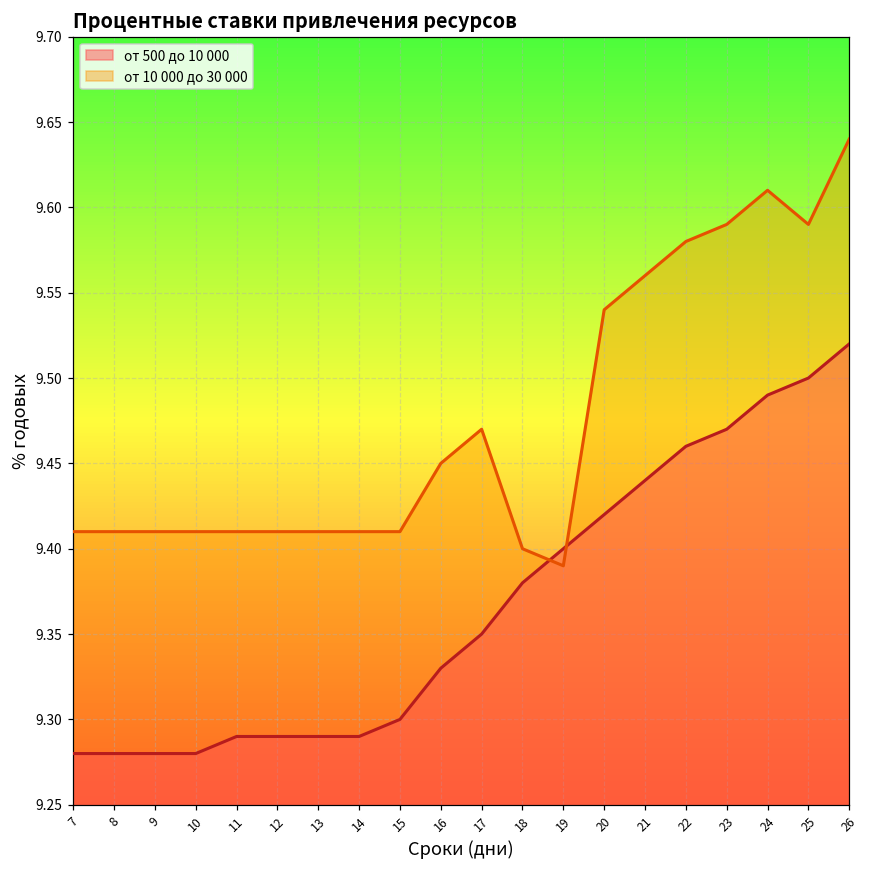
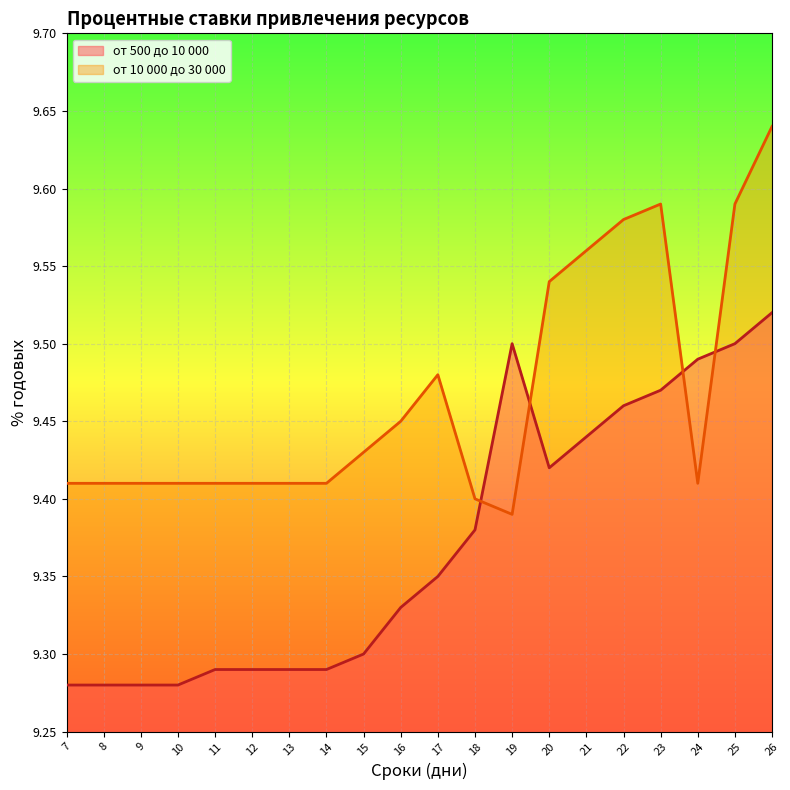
  {
    "от 500 до 10 000": {
      "7": 9.280,
      "8": 9.280,
      "9": 9.280,
      "10": 9.280,
      "11": 9.290,
      "12": 9.290,
      "13": 9.290,
      "14": 9.290,
      "15": 9.3,
      "16": 9.330,
      "17": 9.350,
      "18": 9.380,
-     "19": 9.4,
+     "19": 9.5,
      "20": 9.420,
      "21": 9.440,
      "22": 9.460,
      "23": 9.470,
      "24": 9.490,
      "25": 9.5,
      "26": 9.520
    },
    "от 10 000 до 30 000": {
      "7": 9.41,
      "8": 9.41,
      "9": 9.41,
      "10": 9.41,
      "11": 9.41,
      "12": 9.41,
      "13": 9.41,
      "14": 9.41,
-     "15": 9.41,
+     "15": 9.43,
      "16": 9.45,
-     "17": 9.47,
+     "17": 9.48,
      "18": 9.40,
      "19": 9.39,
      "20": 9.54,
      "21": 9.56,
      "22": 9.58,
      "23": 9.59,
-     "24": 9.61,
+     "24": 9.41,
      "25": 9.59,
      "26": 9.64
    }
  }
